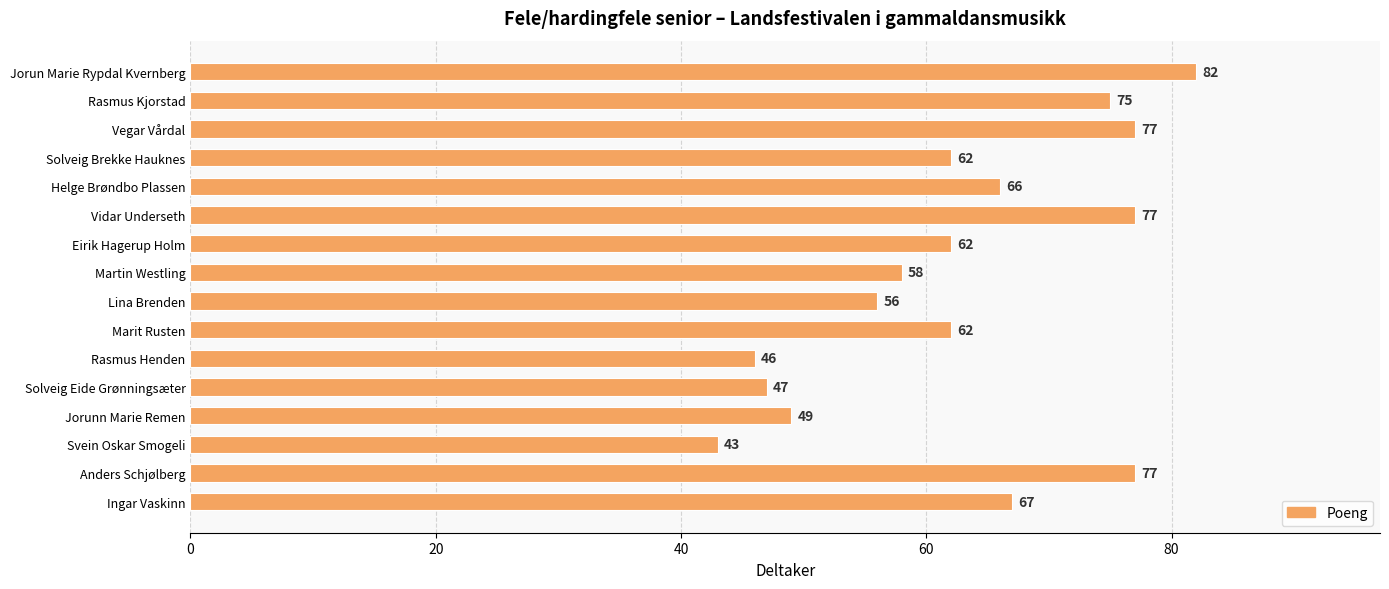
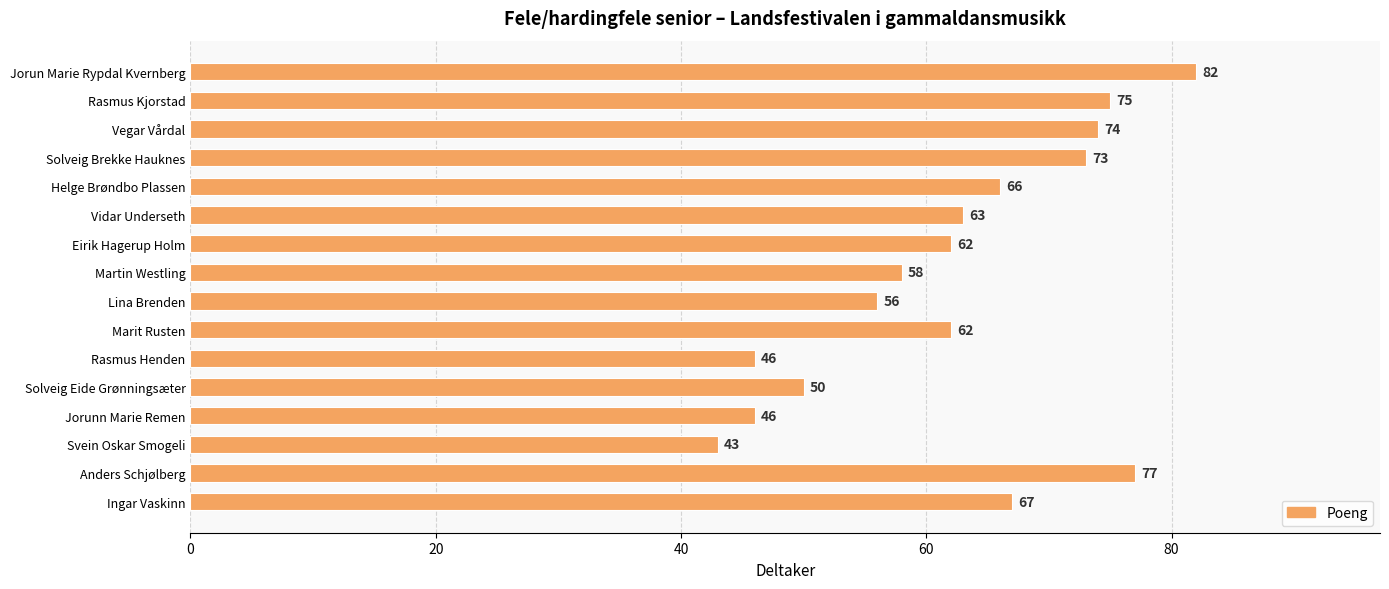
  {
    "Jorun Marie Rypdal Kvernberg": 82,
    "Rasmus Kjorstad": 75,
-   "Vegar Vårdal": 77,
-   "Solveig Brekke Hauknes": 62,
+   "Vegar Vårdal": 74,
+   "Solveig Brekke Hauknes": 73,
    "Helge Brøndbo Plassen": 66,
-   "Vidar Underseth": 77,
+   "Vidar Underseth": 63,
    "Eirik Hagerup Holm": 62,
    "Martin Westling": 58,
    "Lina Brenden": 56,
    "Marit Rusten": 62,
    "Rasmus Henden": 46,
-   "Solveig Eide Grønningsæter": 47,
-   "Jorunn Marie Remen": 49,
+   "Solveig Eide Grønningsæter": 50,
+   "Jorunn Marie Remen": 46,
    "Svein Oskar Smogeli": 43,
    "Anders Schjølberg": 77,
    "Ingar Vaskinn": 67
  }
